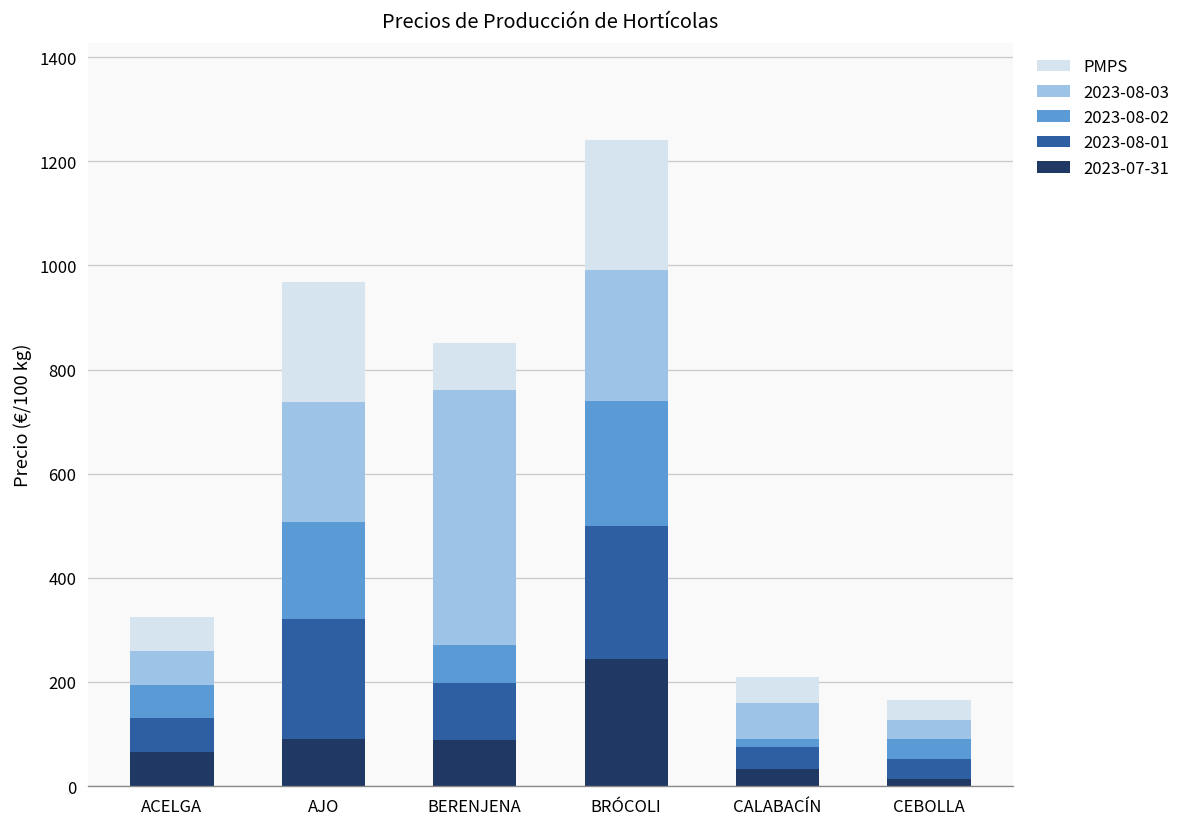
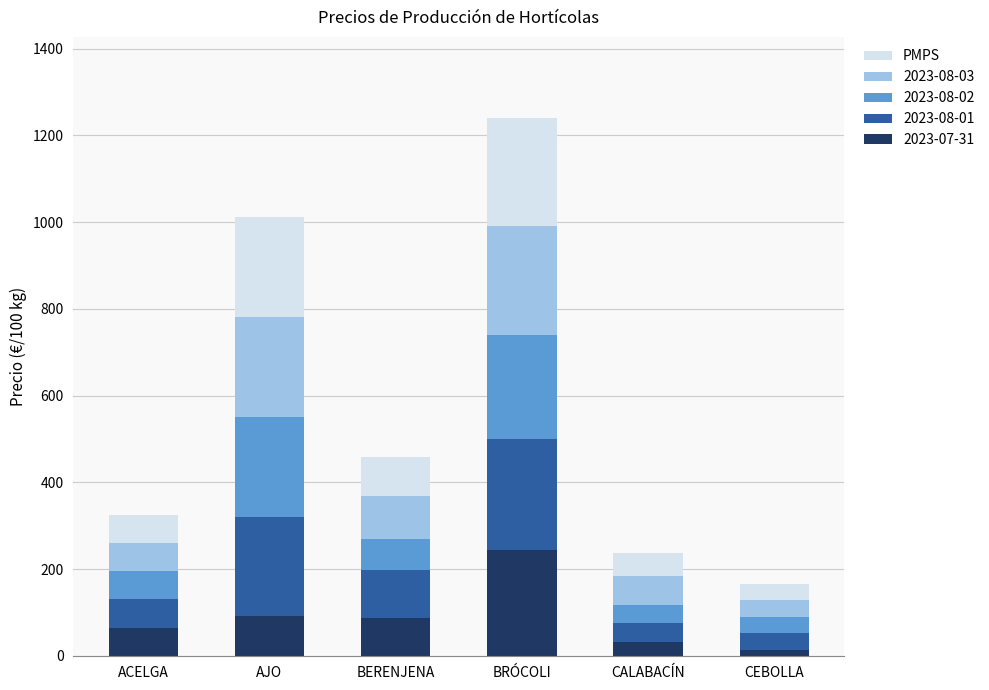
  {
    "2023-07-31": {
      "ACELGA": 70,
      "AJO": 90,
      "BERENJENA": 90,
      "BRÓCOLI": 250,
      "CALABACÍN": 30,
      "CEBOLLA": 10
    },
    "2023-08-01": {
      "ACELGA": 70,
      "AJO": 230,
      "BERENJENA": 110,
      "BRÓCOLI": 250,
      "CALABACÍN": 40,
      "CEBOLLA": 40
    },
    "2023-08-02": {
      "ACELGA": 70,
-     "AJO": 190,
+     "AJO": 230,
      "BERENJENA": 70,
      "BRÓCOLI": 240,
-     "CALABACÍN": 20,
+     "CALABACÍN": 40,
      "CEBOLLA": 40
    },
    "2023-08-03": {
      "ACELGA": 70,
      "AJO": 230,
-     "BERENJENA": 490,
+     "BERENJENA": 100,
      "BRÓCOLI": 250,
      "CALABACÍN": 70,
      "CEBOLLA": 40
    },
    "PMPS": {
      "ACELGA": 70,
      "AJO": 230,
      "BERENJENA": 90,
      "BRÓCOLI": 250,
      "CALABACÍN": 50,
      "CEBOLLA": 40
    }
  }
